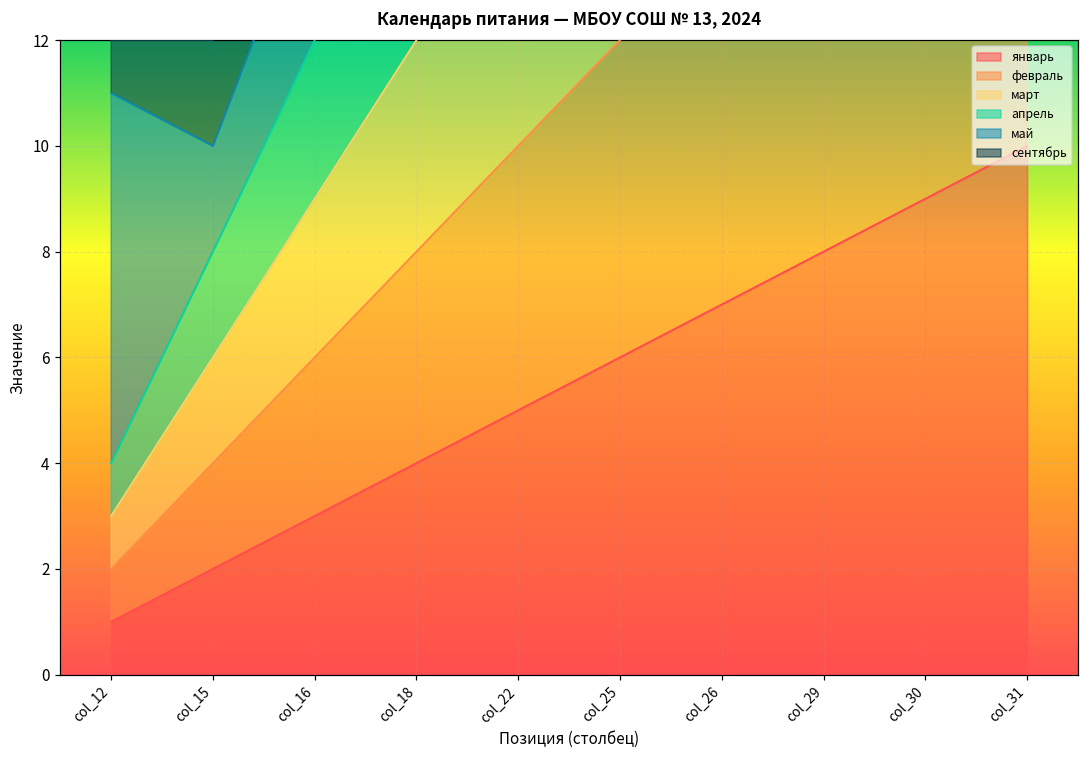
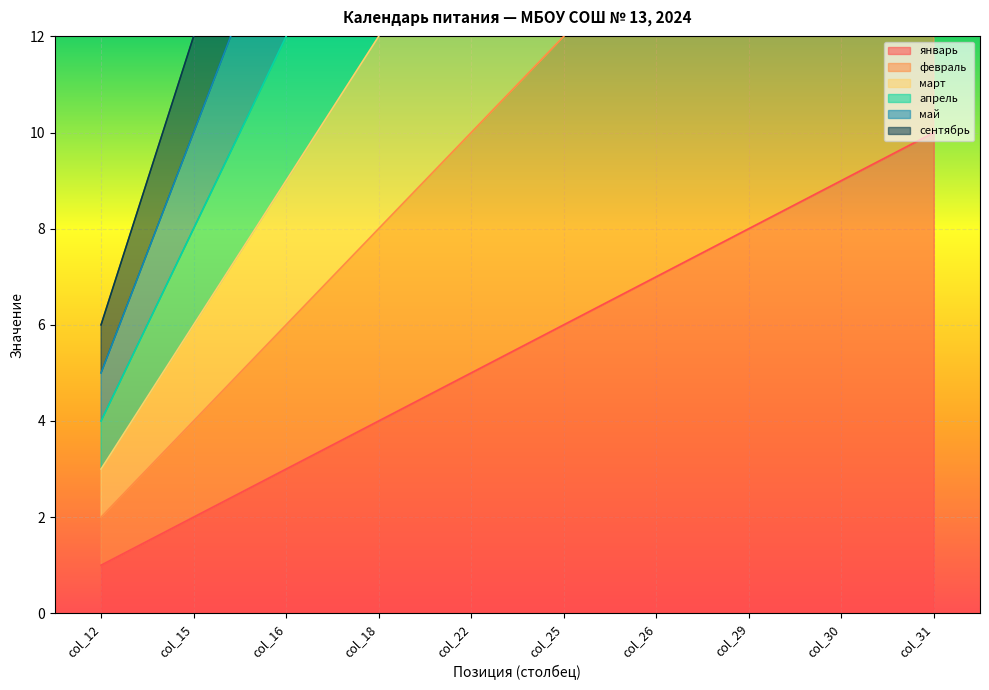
  {
    "март": {
      "col_12": 1,
      "col_15": 2,
      "col_16": 3,
      "col_18": 4
    },
    "апрель": {
      "col_12": 1,
      "col_15": 2,
      "col_16": 3
    },
    "май": {
-     "col_12": 7,
+     "col_12": 1,
      "col_15": 2
    },
    "сентябрь": {
      "col_12": 1,
      "col_15": 2
    }
  }
